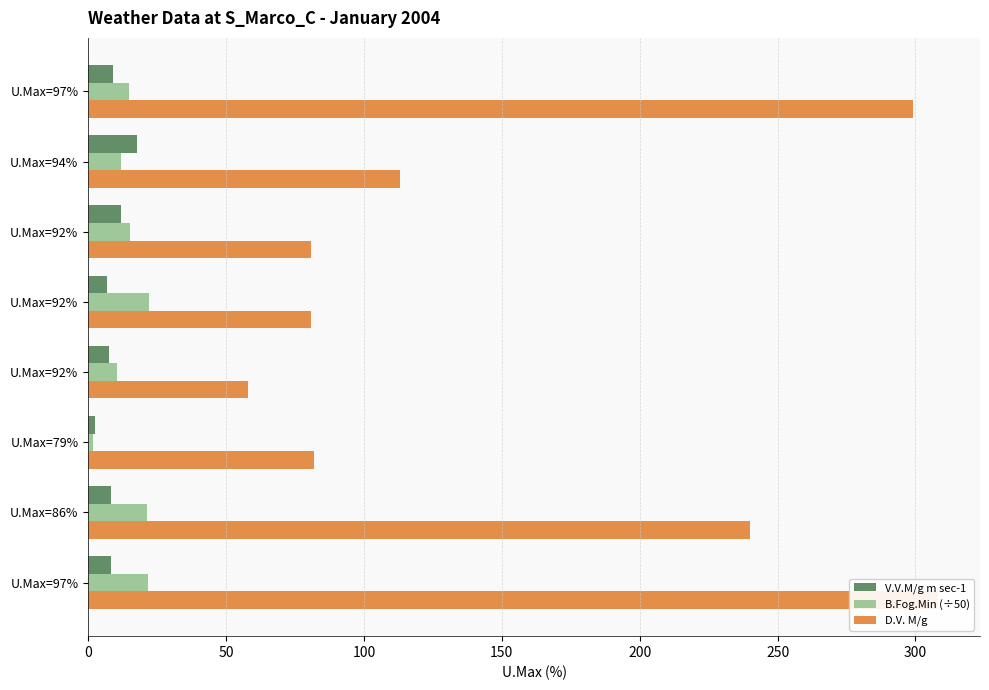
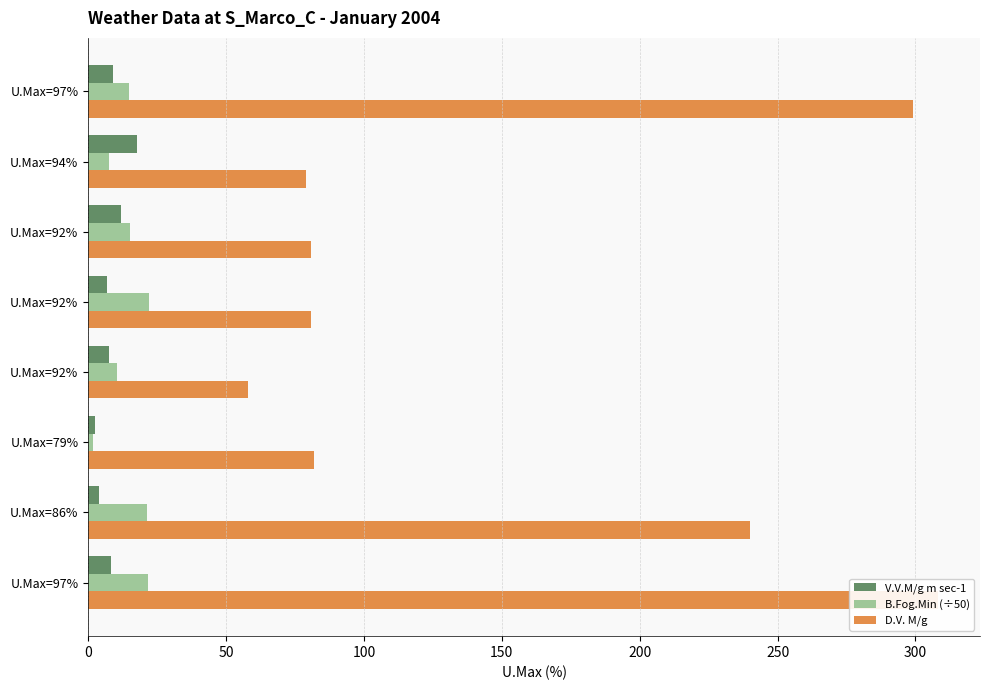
  {
    "V.V.M/g m sec-1": {
      "U.Max=94%": 18,
      "U.Max=79%": 2,
-     "U.Max=86%": 8
+     "U.Max=86%": 4
    },
    "B.Fog.Min (÷50)": {
-     "U.Max=94%": 12,
+     "U.Max=94%": 8,
      "U.Max=79%": 2,
      "U.Max=86%": 21
    },
    "D.V. M/g": {
-     "U.Max=94%": 113,
+     "U.Max=94%": 79,
      "U.Max=79%": 82,
      "U.Max=86%": 240
    }
  }
